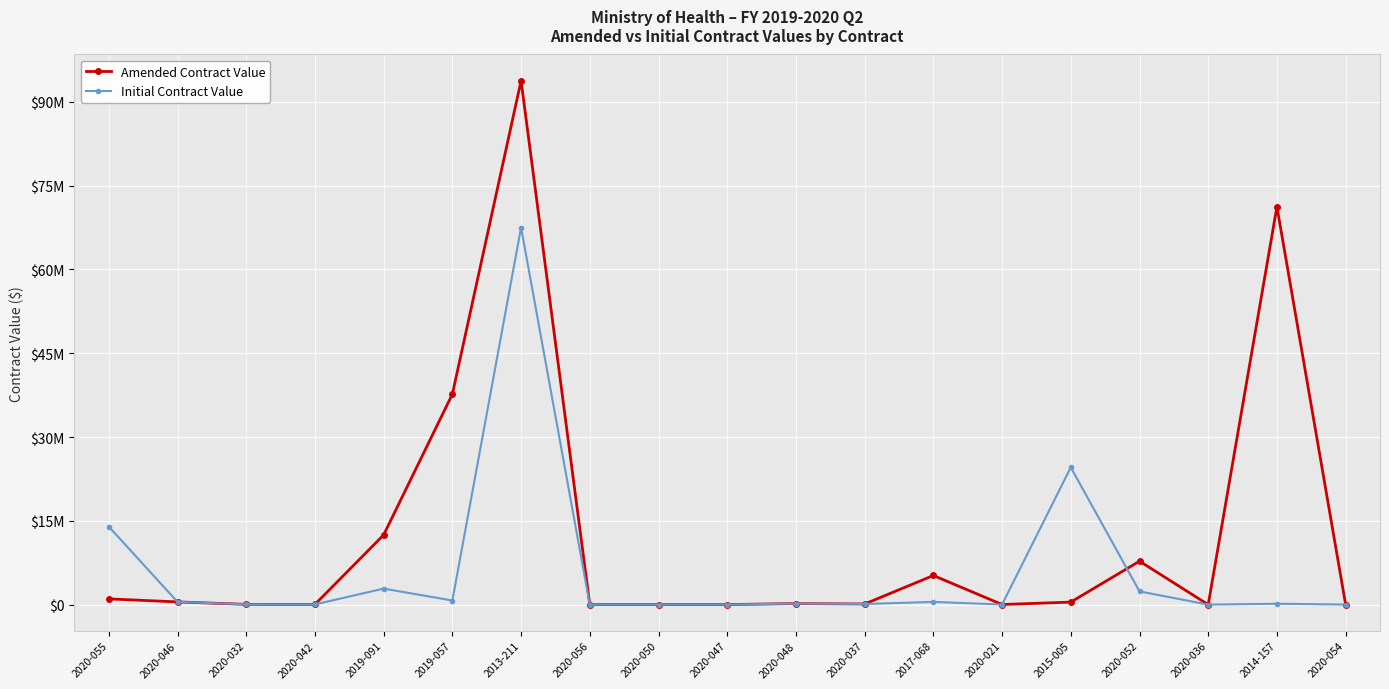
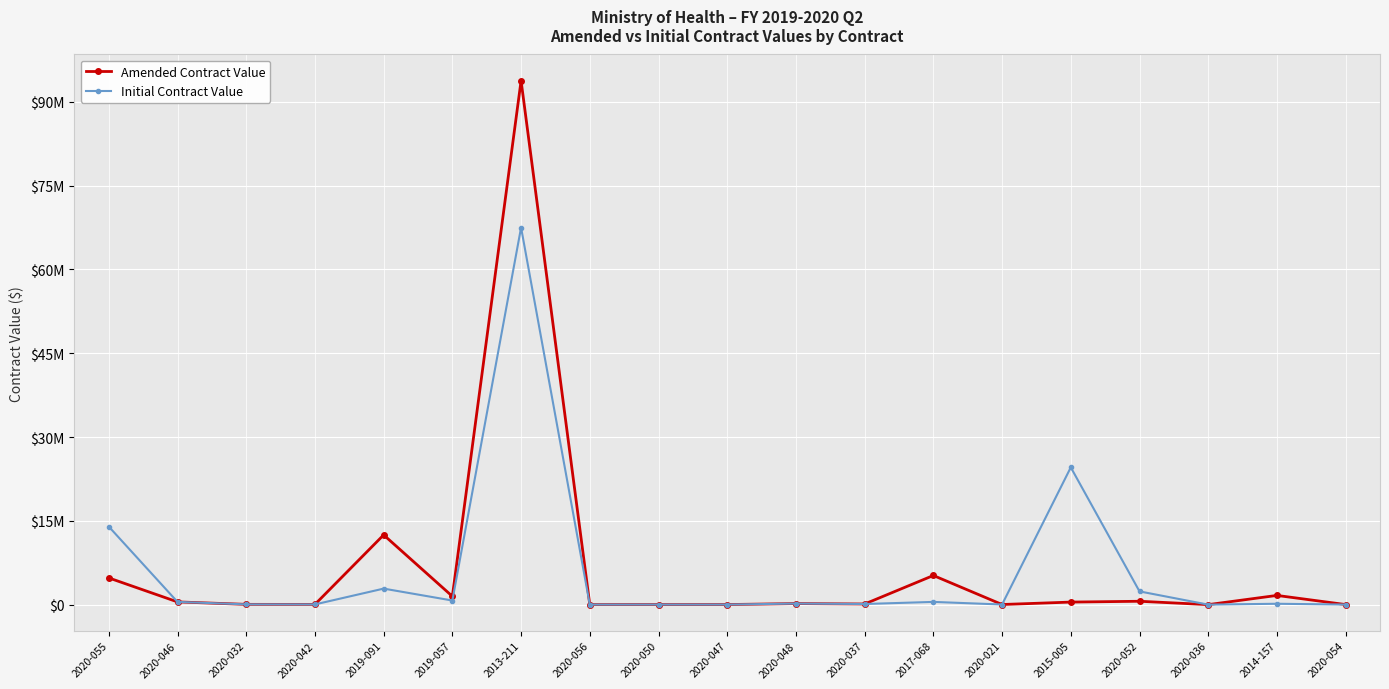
  {
    "Amended Contract Value": {
-     "2020-055": "$1000000",
+     "2020-055": "$5000000",
      "2019-091": "$12000000",
-     "2019-057": "$38000000",
+     "2019-057": "$2000000",
      "2013-211": "$94000000",
      "2017-068": "$5000000",
      "2015-005": "$0",
-     "2020-052": "$8000000",
-     "2014-157": "$71000000"
+     "2020-052": "$1000000",
+     "2014-157": "$2000000"
    },
    "Initial Contract Value": {
      "2020-055": "$14000000",
      "2019-091": "$3000000",
      "2019-057": "$1000000",
      "2013-211": "$67000000",
      "2017-068": "$1000000",
      "2015-005": "$25000000",
      "2020-052": "$2000000",
      "2014-157": "$0"
    }
  }
